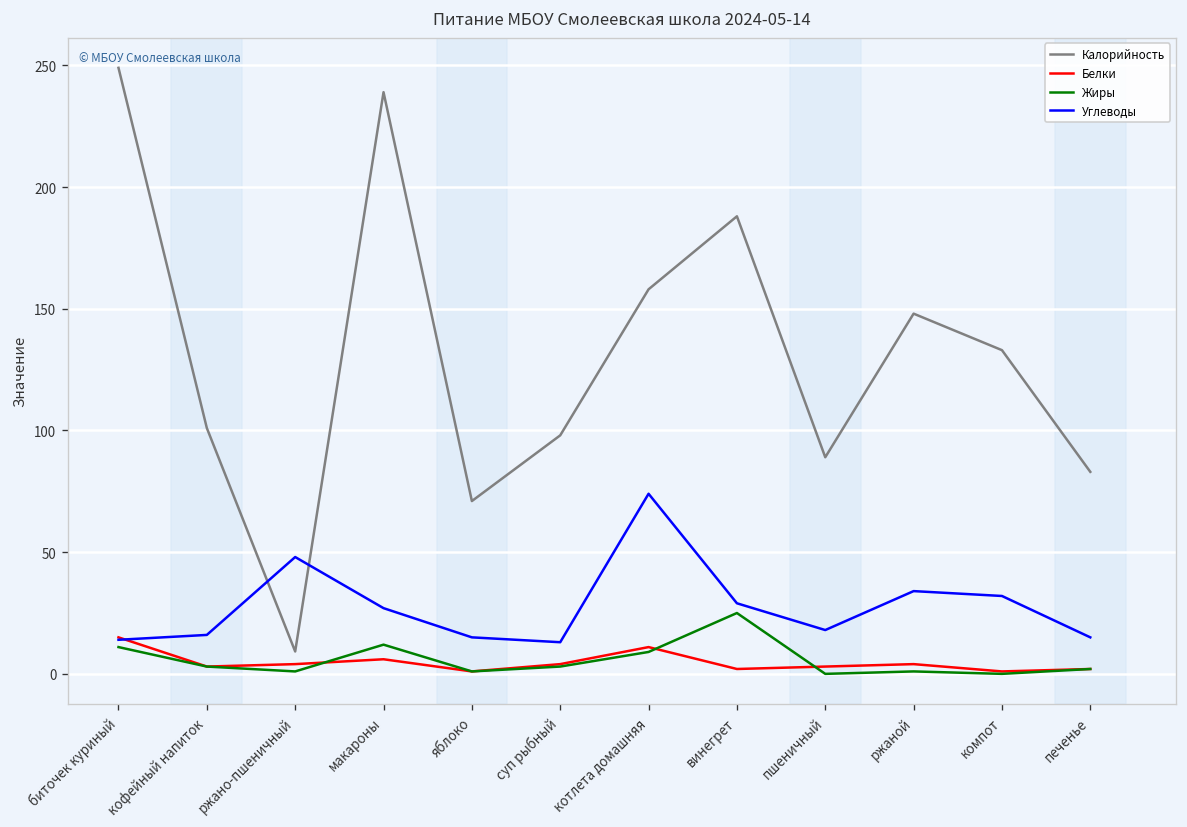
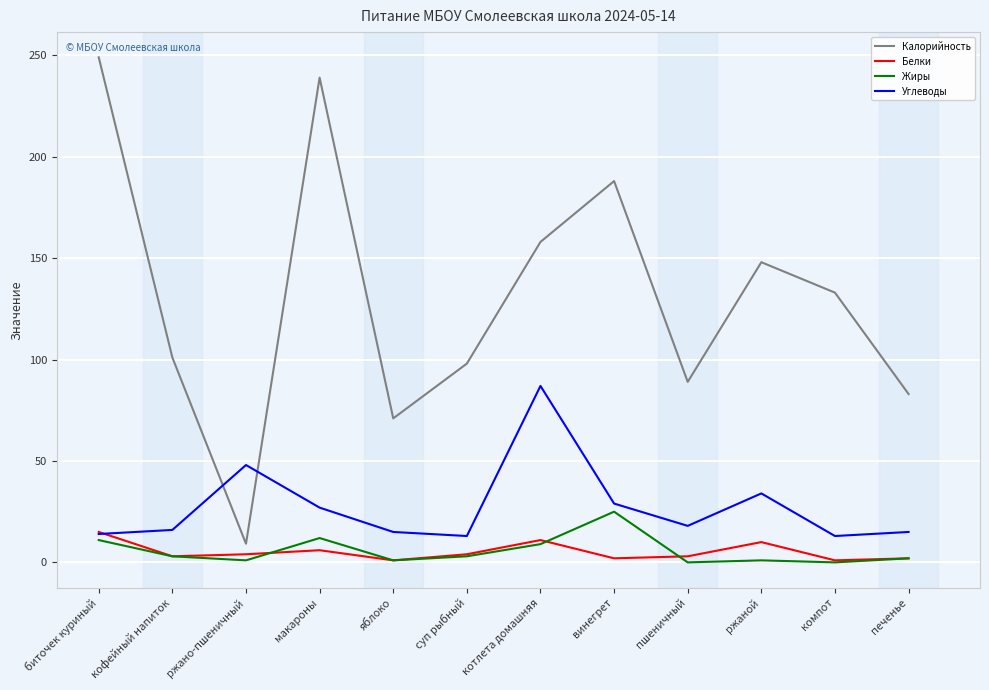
  {
    "Калорийность": {
      "биточек куриный": 249,
      "кофейный напиток": 101,
      "ржано-пшеничный": 9,
      "макароны": 239,
      "яблоко": 71,
      "суп рыбный": 98,
      "котлета домашняя": 158,
      "винегрет": 188,
      "пшеничный": 89,
      "ржаной": 148,
      "компот": 133,
      "печенье": 83
    },
    "Белки": {
      "ржано-пшеничный": 4,
      "макароны": 6,
      "котлета домашняя": 11,
      "винегрет": 2,
      "пшеничный": 3,
-     "ржаной": 4
+     "ржаной": 10
    },
    "Жиры": {
      "биточек куриный": 11,
      "ржано-пшеничный": 1,
      "макароны": 12,
      "котлета домашняя": 9,
      "винегрет": 25,
      "пшеничный": 0,
      "ржаной": 1
    },
    "Углеводы": {
      "кофейный напиток": 16,
      "ржано-пшеничный": 48,
      "макароны": 27,
      "яблоко": 15,
      "суп рыбный": 13,
-     "котлета домашняя": 74,
+     "котлета домашняя": 87,
      "винегрет": 29,
      "пшеничный": 18,
      "ржаной": 34,
-     "компот": 32,
+     "компот": 13,
      "печенье": 15
    }
  }
